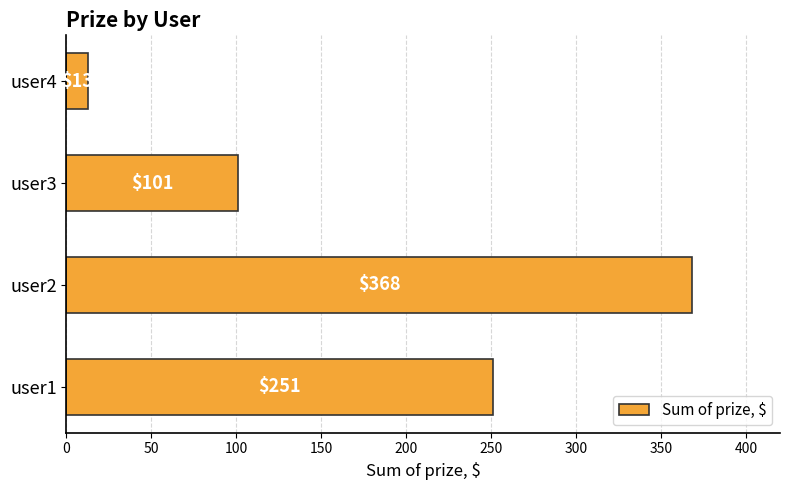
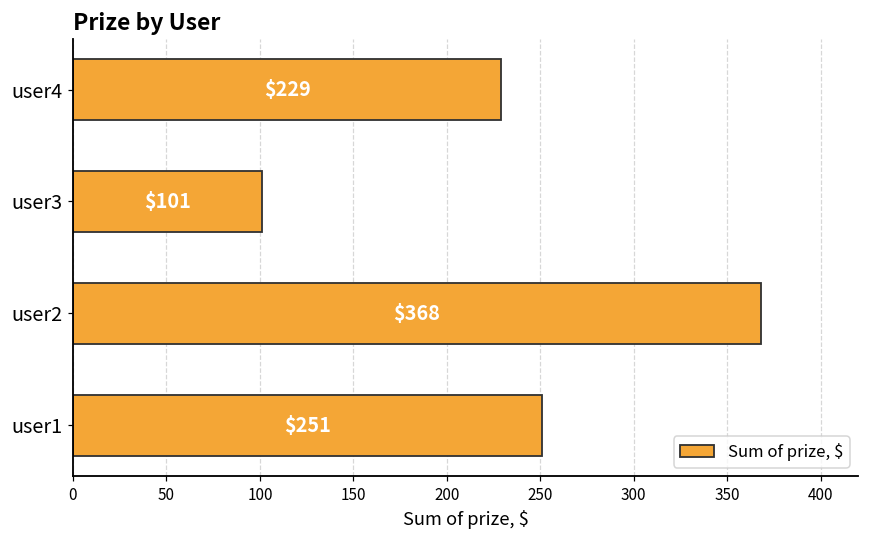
  {
-   "user4": "$13",
+   "user4": "$229",
    "user3": "$101",
    "user2": "$368",
    "user1": "$251"
  }
